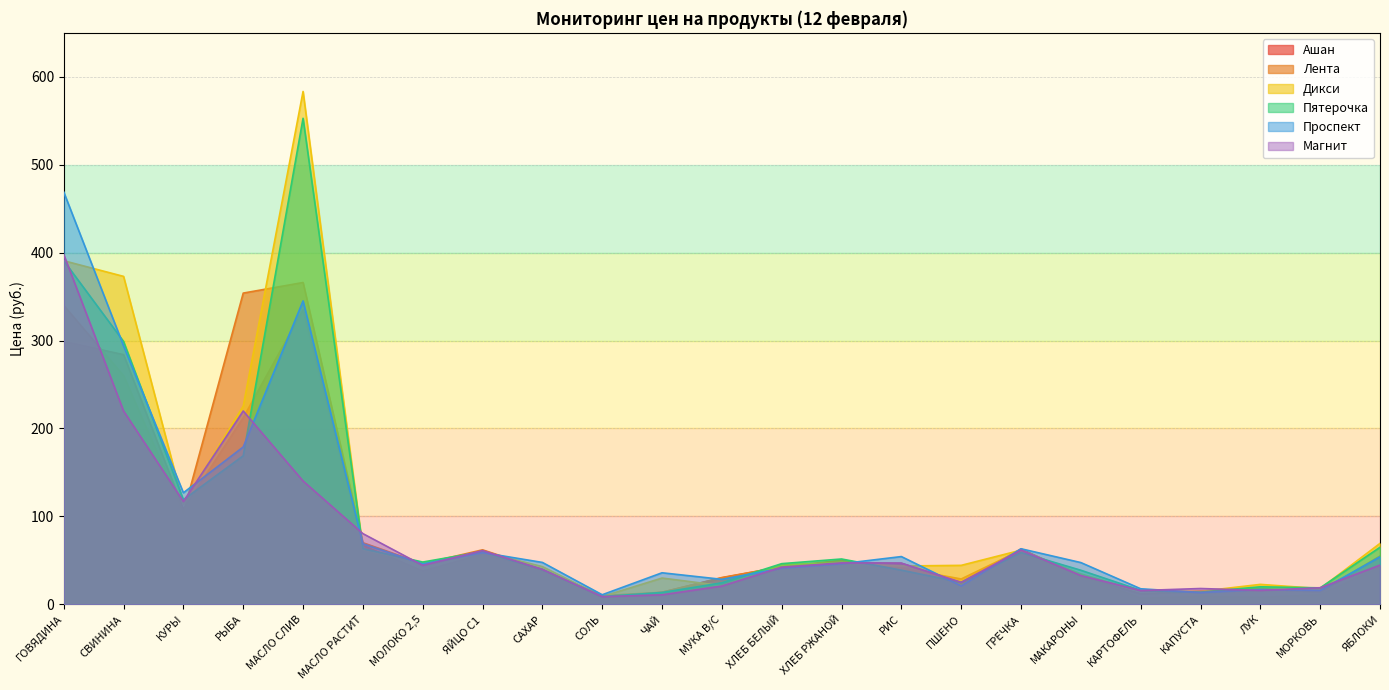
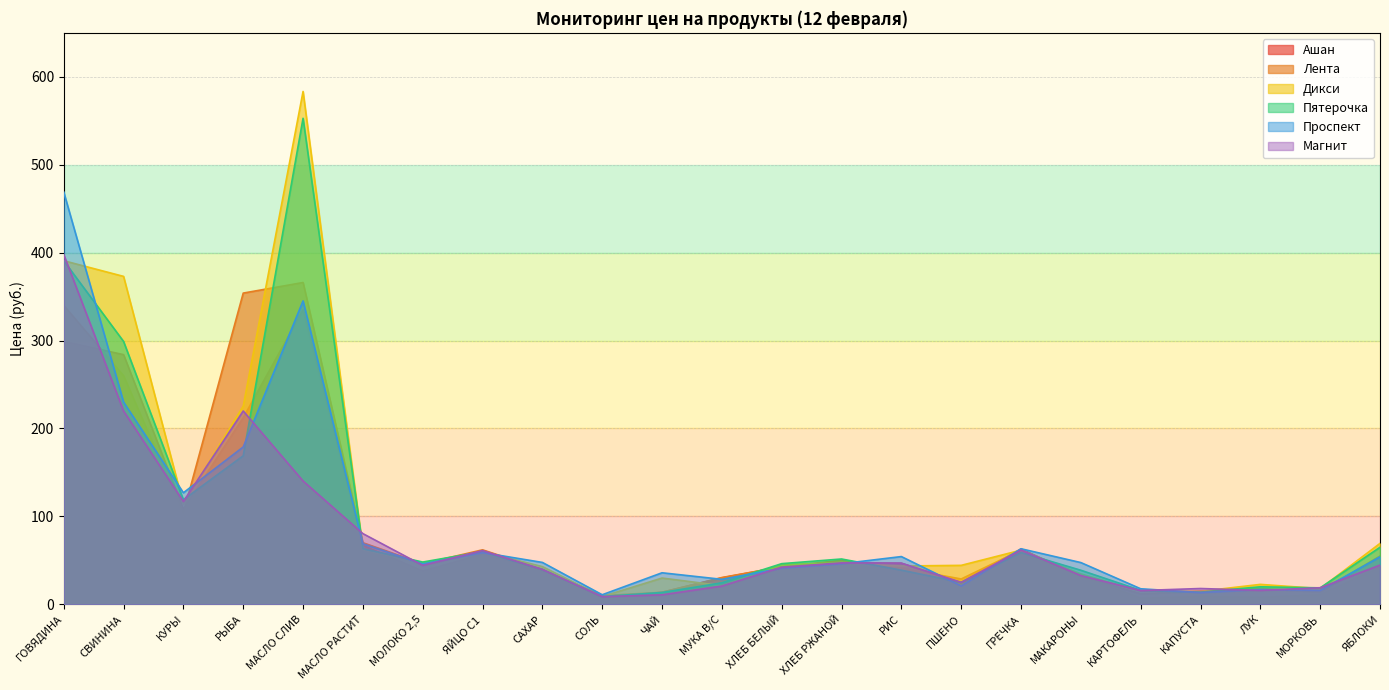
  {
    "Дикси": {
      "СВИНИНА": 370,
      "КУРЫ": 110,
      "РЫБА": 230,
      "МАСЛО СЛИВ": 580,
      "САХАР": 40,
      "ЧАЙ": 30,
      "ПШЕНО": 40,
      "ЯБЛОКИ": 70
    },
    "Пятерочка": {
      "СВИНИНА": 300,
      "РЫБА": 170,
      "МАСЛО СЛИВ": 550,
      "МУКА В/С": 20,
      "МАКАРОНЫ": 40,
      "ЯБЛОКИ": 60
    },
    "Проспект": {
      "ГОВЯДИНА": 470,
-     "СВИНИНА": 290,
+     "СВИНИНА": 230,
      "КУРЫ": 130,
      "РЫБА": 180,
      "МАСЛО СЛИВ": 350,
      "САХАР": 50,
      "ЧАЙ": 40,
      "РИС": 50,
      "ПШЕНО": 20,
      "МАКАРОНЫ": 50
    },
    "Магнит": {
      "ГОВЯДИНА": 400,
      "СВИНИНА": 220,
      "РЫБА": 220,
      "МАСЛО СЛИВ": 140,
      "МАСЛО РАСТИТ": 80,
      "КАПУСТА": 20
    }
  }
